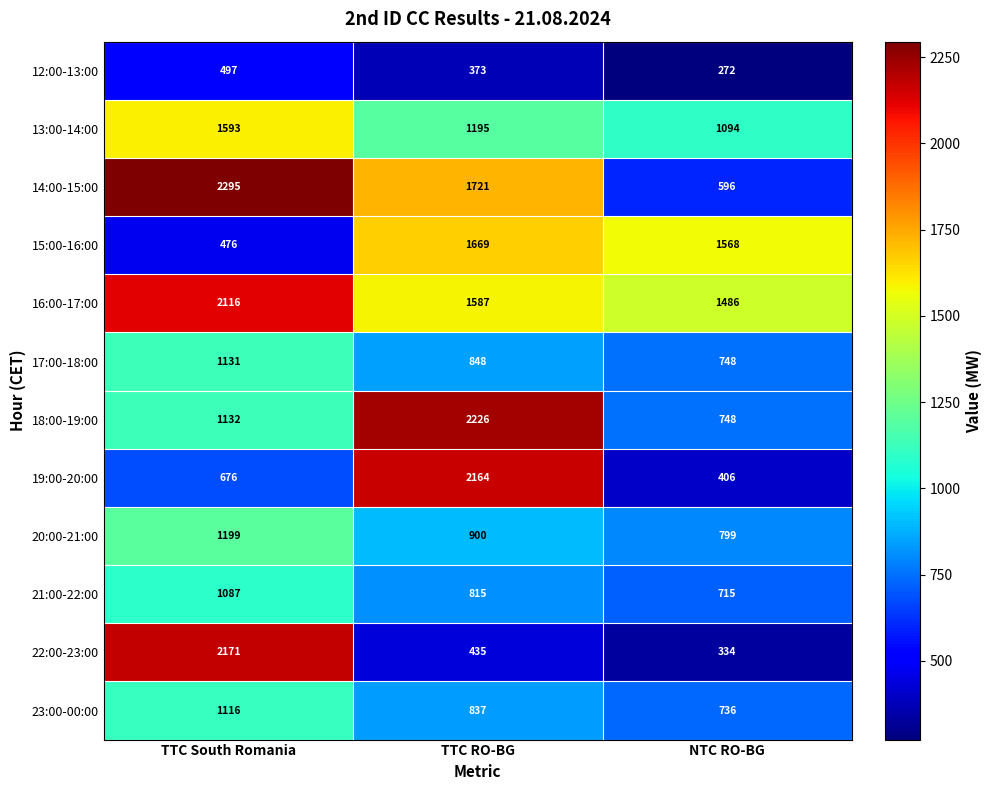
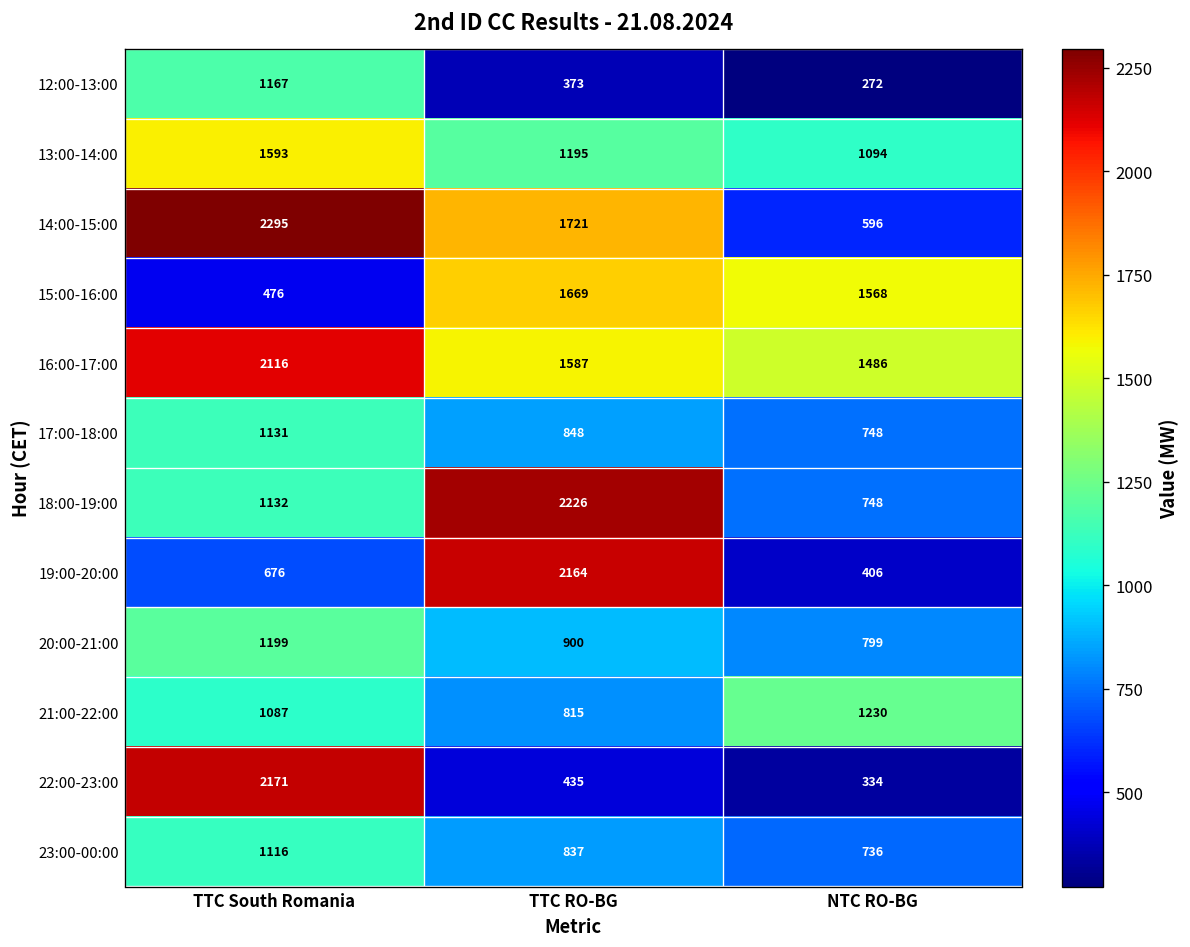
  {
    "12:00-13:00": {
-     "TTC South Romania": 497,
+     "TTC South Romania": 1167,
      "TTC RO-BG": 373,
      "NTC RO-BG": 272
    },
    "13:00-14:00": {
      "TTC South Romania": 1593,
      "TTC RO-BG": 1195,
      "NTC RO-BG": 1094
    },
    "14:00-15:00": {
      "TTC South Romania": 2295,
      "TTC RO-BG": 1721,
      "NTC RO-BG": 596
    },
    "15:00-16:00": {
      "TTC South Romania": 476,
      "TTC RO-BG": 1669,
      "NTC RO-BG": 1568
    },
    "16:00-17:00": {
      "TTC South Romania": 2116,
      "TTC RO-BG": 1587,
      "NTC RO-BG": 1486
    },
    "17:00-18:00": {
      "TTC South Romania": 1131,
      "TTC RO-BG": 848,
      "NTC RO-BG": 748
    },
    "18:00-19:00": {
      "TTC South Romania": 1132,
      "TTC RO-BG": 2226,
      "NTC RO-BG": 748
    },
    "19:00-20:00": {
      "TTC South Romania": 676,
      "TTC RO-BG": 2164,
      "NTC RO-BG": 406
    },
    "20:00-21:00": {
      "TTC South Romania": 1199,
      "TTC RO-BG": 900,
      "NTC RO-BG": 799
    },
    "21:00-22:00": {
      "TTC South Romania": 1087,
      "TTC RO-BG": 815,
-     "NTC RO-BG": 715
+     "NTC RO-BG": 1230
    },
    "22:00-23:00": {
      "TTC South Romania": 2171,
      "TTC RO-BG": 435,
      "NTC RO-BG": 334
    },
    "23:00-00:00": {
      "TTC South Romania": 1116,
      "TTC RO-BG": 837,
      "NTC RO-BG": 736
    }
  }
